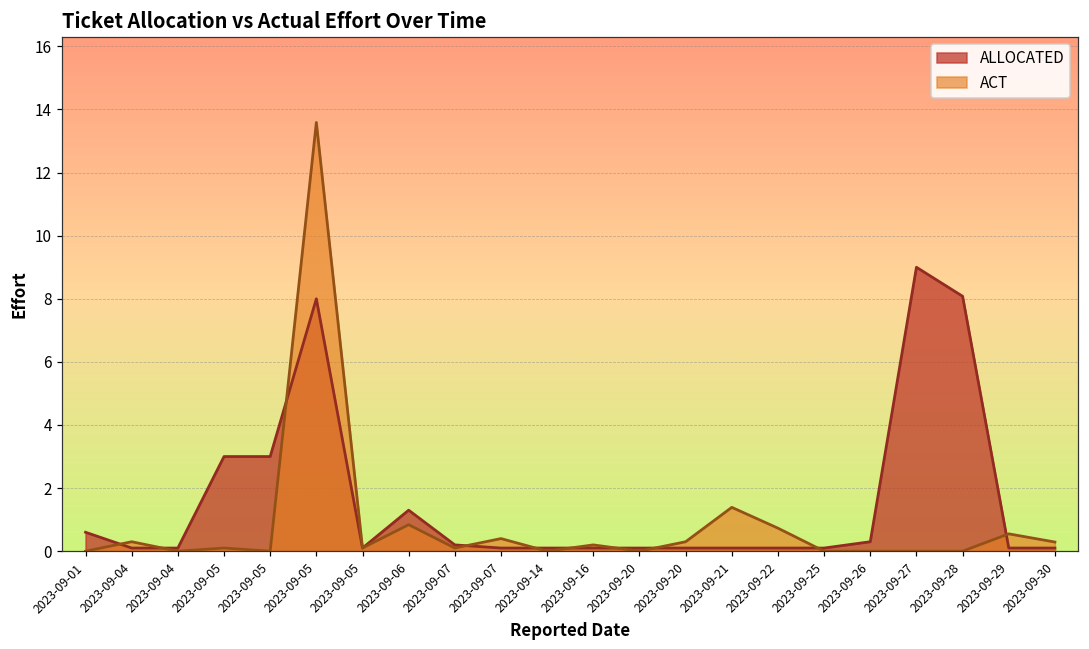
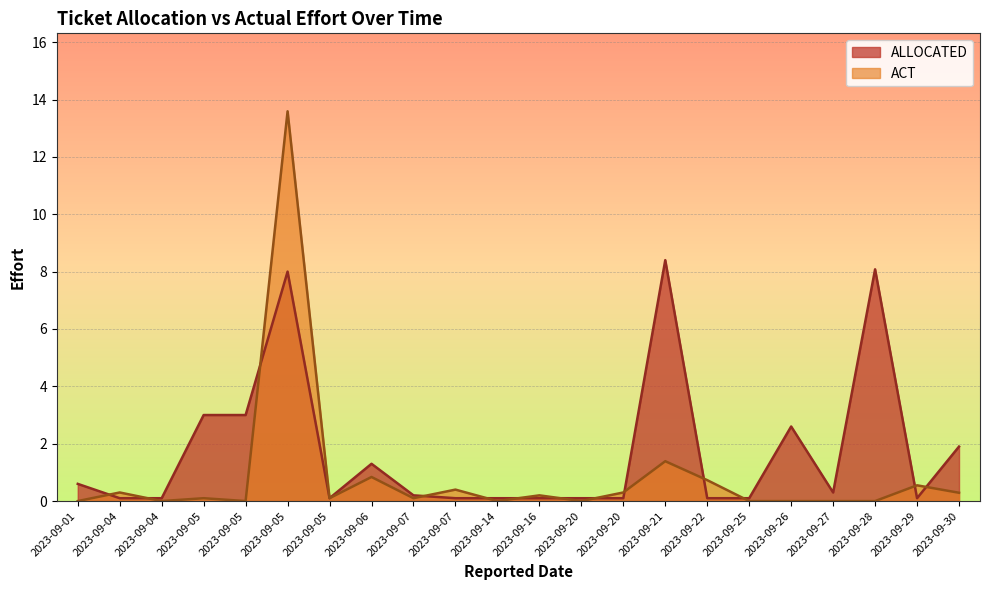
  {
    "ALLOCATED": {
      "2023-09-01": 0.6,
      "2023-09-06": 1.3,
      "2023-09-14": 0.1,
      "2023-09-16": 0.1,
-     "2023-09-21": 0.1,
+     "2023-09-21": 8.4,
      "2023-09-22": 0.1,
      "2023-09-25": 0.1,
-     "2023-09-26": 0.3,
-     "2023-09-27": 9.0,
+     "2023-09-26": 2.6,
+     "2023-09-27": 0.3,
      "2023-09-28": 8.1,
      "2023-09-29": 0.1,
-     "2023-09-30": 0.1
+     "2023-09-30": 1.9
    },
    "ACT": {
      "2023-09-01": 0.0,
      "2023-09-06": 0.8,
      "2023-09-14": 0.0,
      "2023-09-16": 0.2,
      "2023-09-21": 1.4,
      "2023-09-22": 0.7,
      "2023-09-25": 0.0,
      "2023-09-26": 0.0,
      "2023-09-27": 0.0,
      "2023-09-28": 0.0,
      "2023-09-29": 0.6,
      "2023-09-30": 0.3
    }
  }
